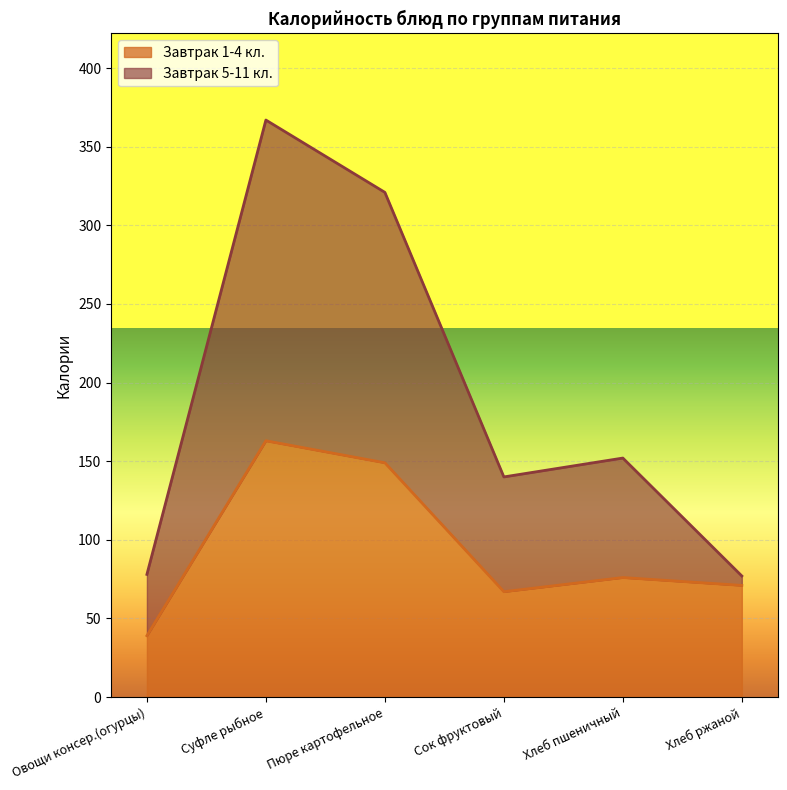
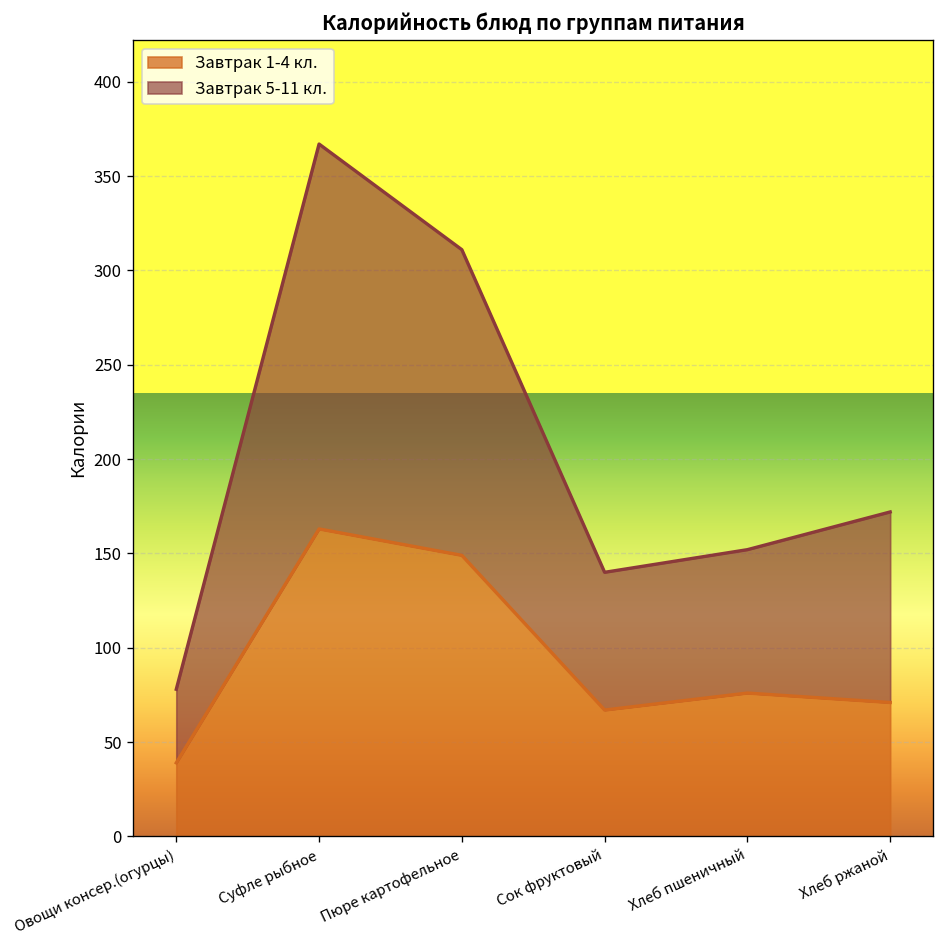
  {
    "Завтрак 1-4 кл.": {
      "Овощи консер.(огурцы)": 39,
      "Суфле рыбное": 163,
      "Пюре картофельное": 149,
      "Сок фруктовый": 67,
      "Хлеб пшеничный": 76,
      "Хлеб ржаной": 71
    },
    "Завтрак 5-11 кл.": {
      "Овощи консер.(огурцы)": 39,
      "Суфле рыбное": 204,
-     "Пюре картофельное": 172,
+     "Пюре картофельное": 162,
      "Сок фруктовый": 73,
      "Хлеб пшеничный": 76,
-     "Хлеб ржаной": 6
+     "Хлеб ржаной": 101
    }
  }
